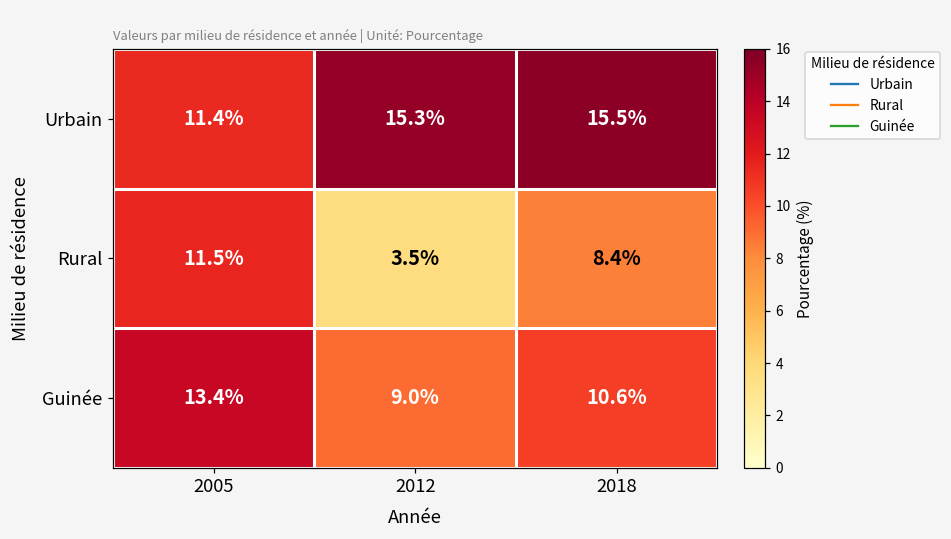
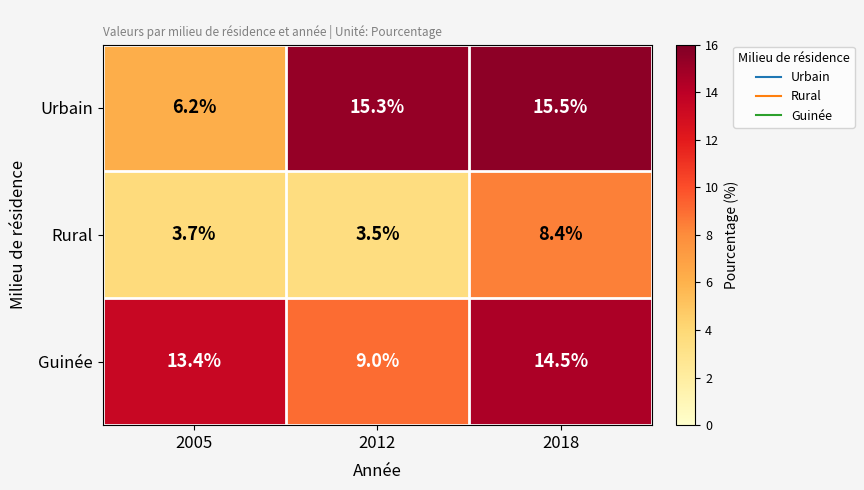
  {
    "Urbain": {
-     "2005": "11.4%",
+     "2005": "6.2%",
      "2012": "15.3%",
      "2018": "15.5%"
    },
    "Rural": {
-     "2005": "11.5%",
+     "2005": "3.7%",
      "2012": "3.5%",
      "2018": "8.4%"
    },
    "Guinée": {
      "2005": "13.4%",
      "2012": "9.0%",
-     "2018": "10.6%"
+     "2018": "14.5%"
    }
  }
